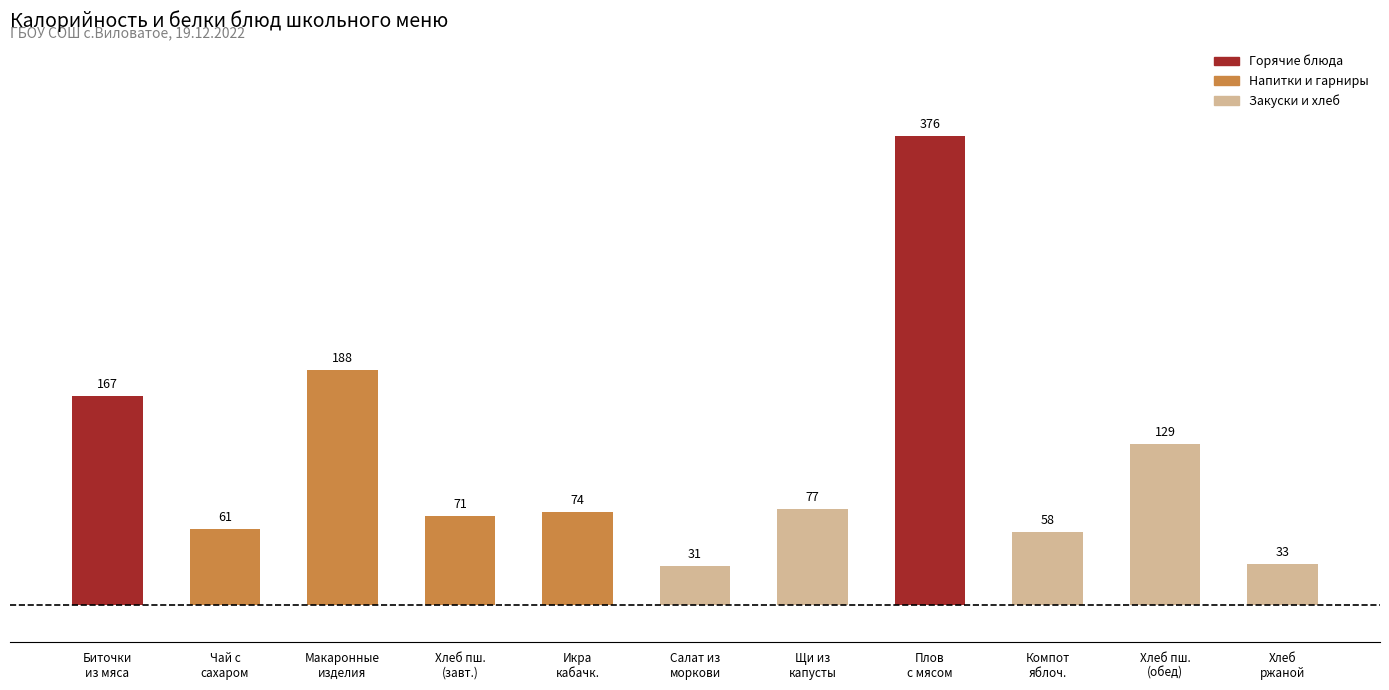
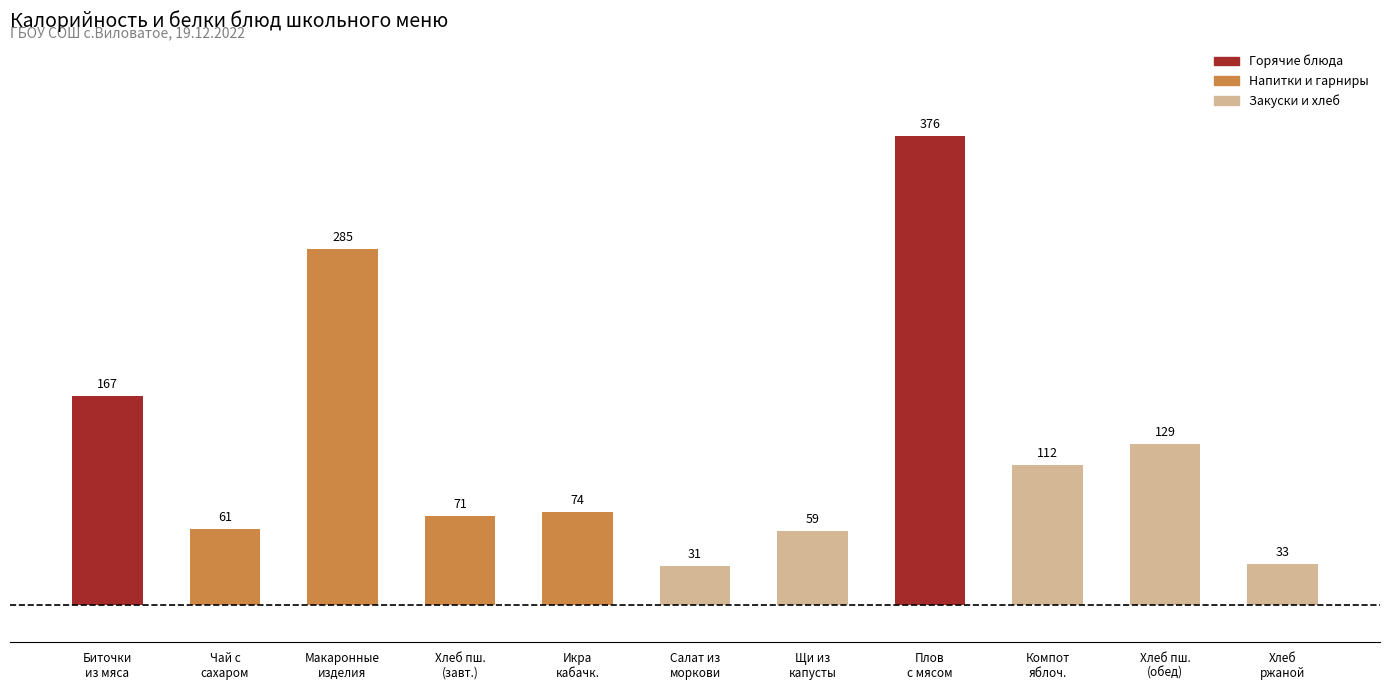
  {
    "Биточки из мяса": 167,
    "Чай с сахаром": 61,
-   "Макаронные изделия": 188,
+   "Макаронные изделия": 285,
    "Хлеб пш. (завт.)": 71,
    "Икра кабачк.": 74,
    "Салат из моркови": 31,
-   "Щи из капусты": 77,
+   "Щи из капусты": 59,
    "Плов с мясом": 376,
-   "Компот яблоч.": 58,
+   "Компот яблоч.": 112,
    "Хлеб пш. (обед)": 129,
    "Хлеб ржаной": 33
  }
